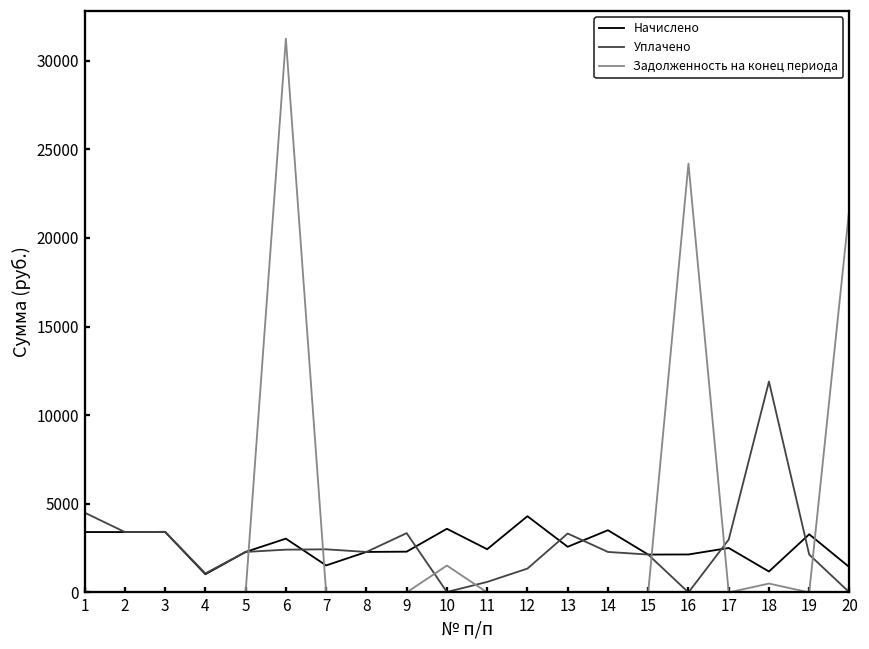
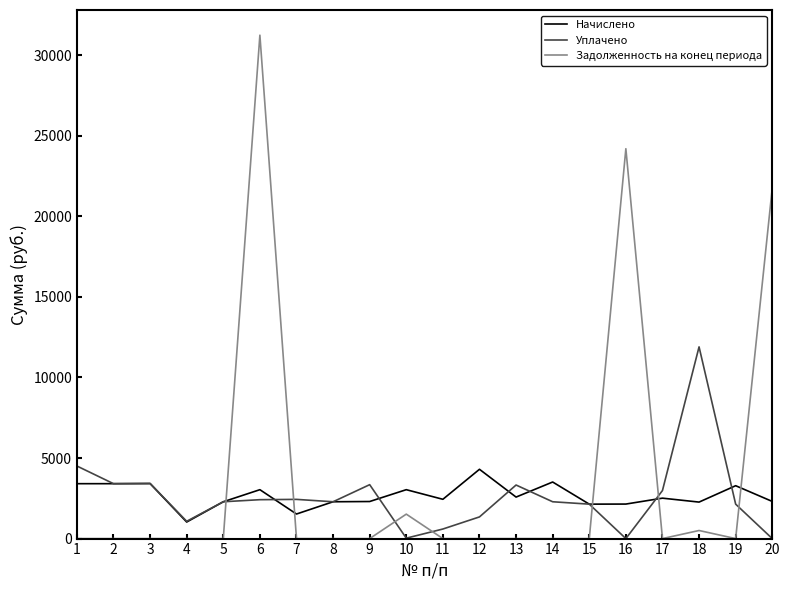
  {
    "Начислено": {
      "1": 3400,
      "6": 3000,
      "7": 1500,
      "9": 2300,
-     "10": 3600,
+     "10": 3000,
      "11": 2400,
      "12": 4300,
      "13": 2600,
      "14": 3500,
      "16": 2100,
      "17": 2500,
-     "18": 1200,
+     "18": 2300,
      "19": 3300,
-     "20": 1400
+     "20": 2300
    },
    "Уплачено": {
      "1": 4500,
      "6": 2400,
      "7": 2400,
      "9": 3300,
      "10": 0,
      "11": 600,
      "12": 1300,
      "13": 3300,
      "14": 2300,
      "16": 0,
      "17": 3000,
      "18": 11900,
      "19": 2100,
      "20": 0
    },
    "Задолженность на конец периода": {
      "1": 0,
      "2": 0,
      "3": 0,
      "4": 0,
      "5": 0,
      "6": 31200,
      "7": 0,
      "8": 0,
      "9": 0,
      "10": 1500,
      "11": 0,
      "12": 0,
      "13": 0,
      "14": 0,
      "15": 0,
      "16": 24200,
      "17": 0,
      "18": 500,
      "19": 0,
      "20": 21800
    }
  }
